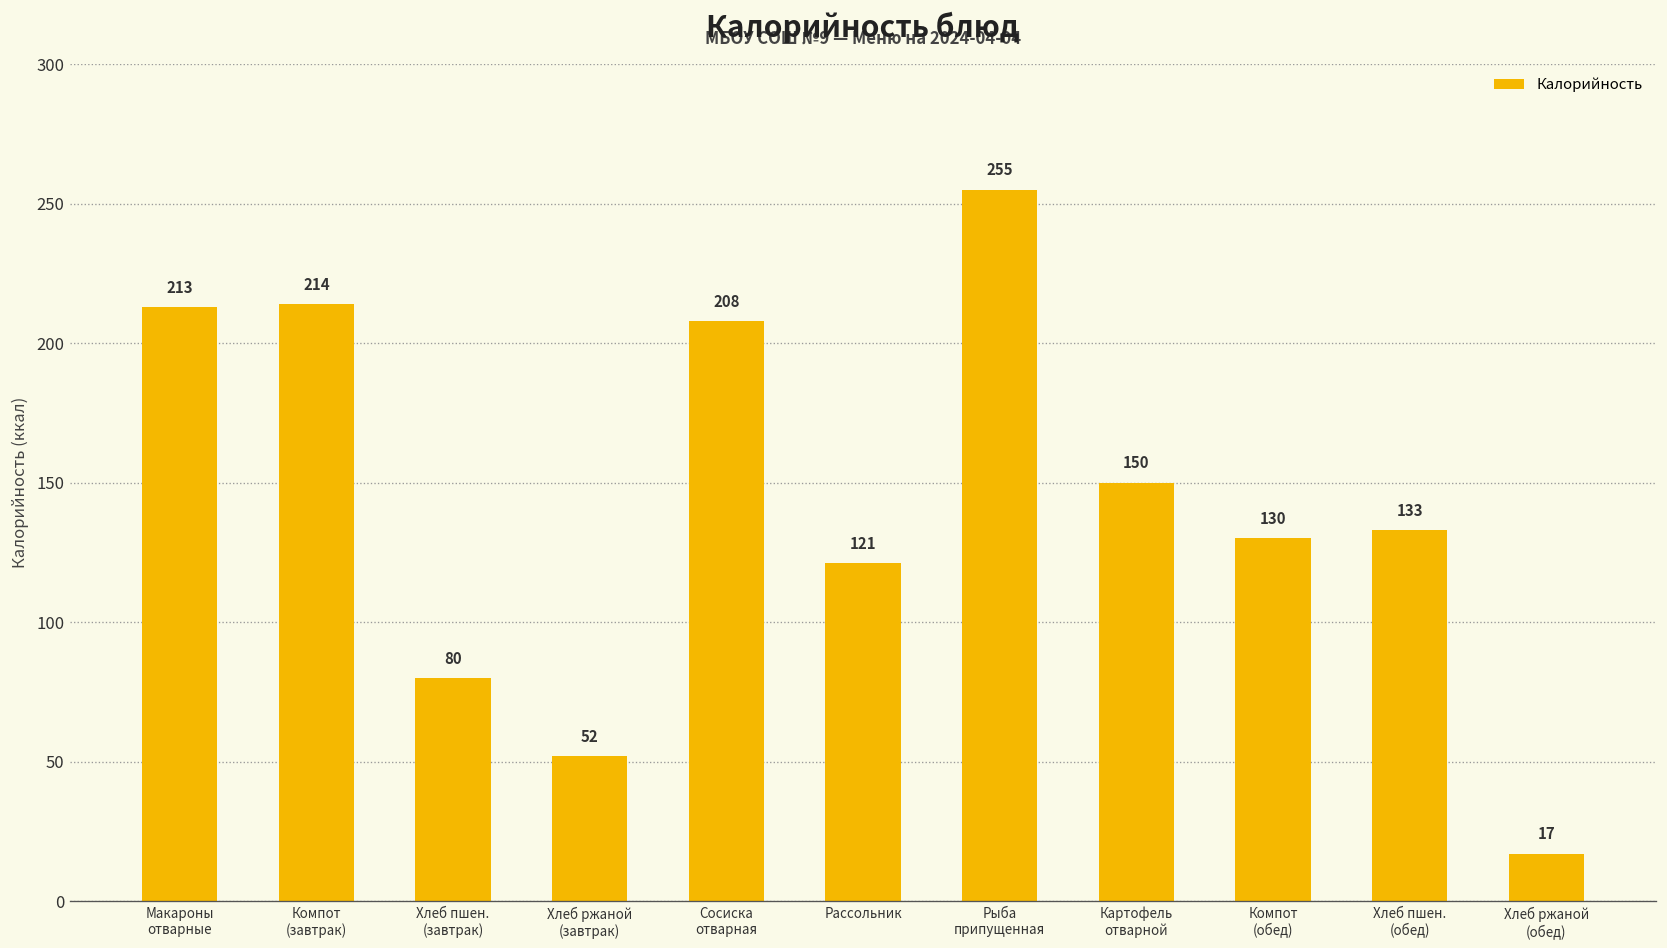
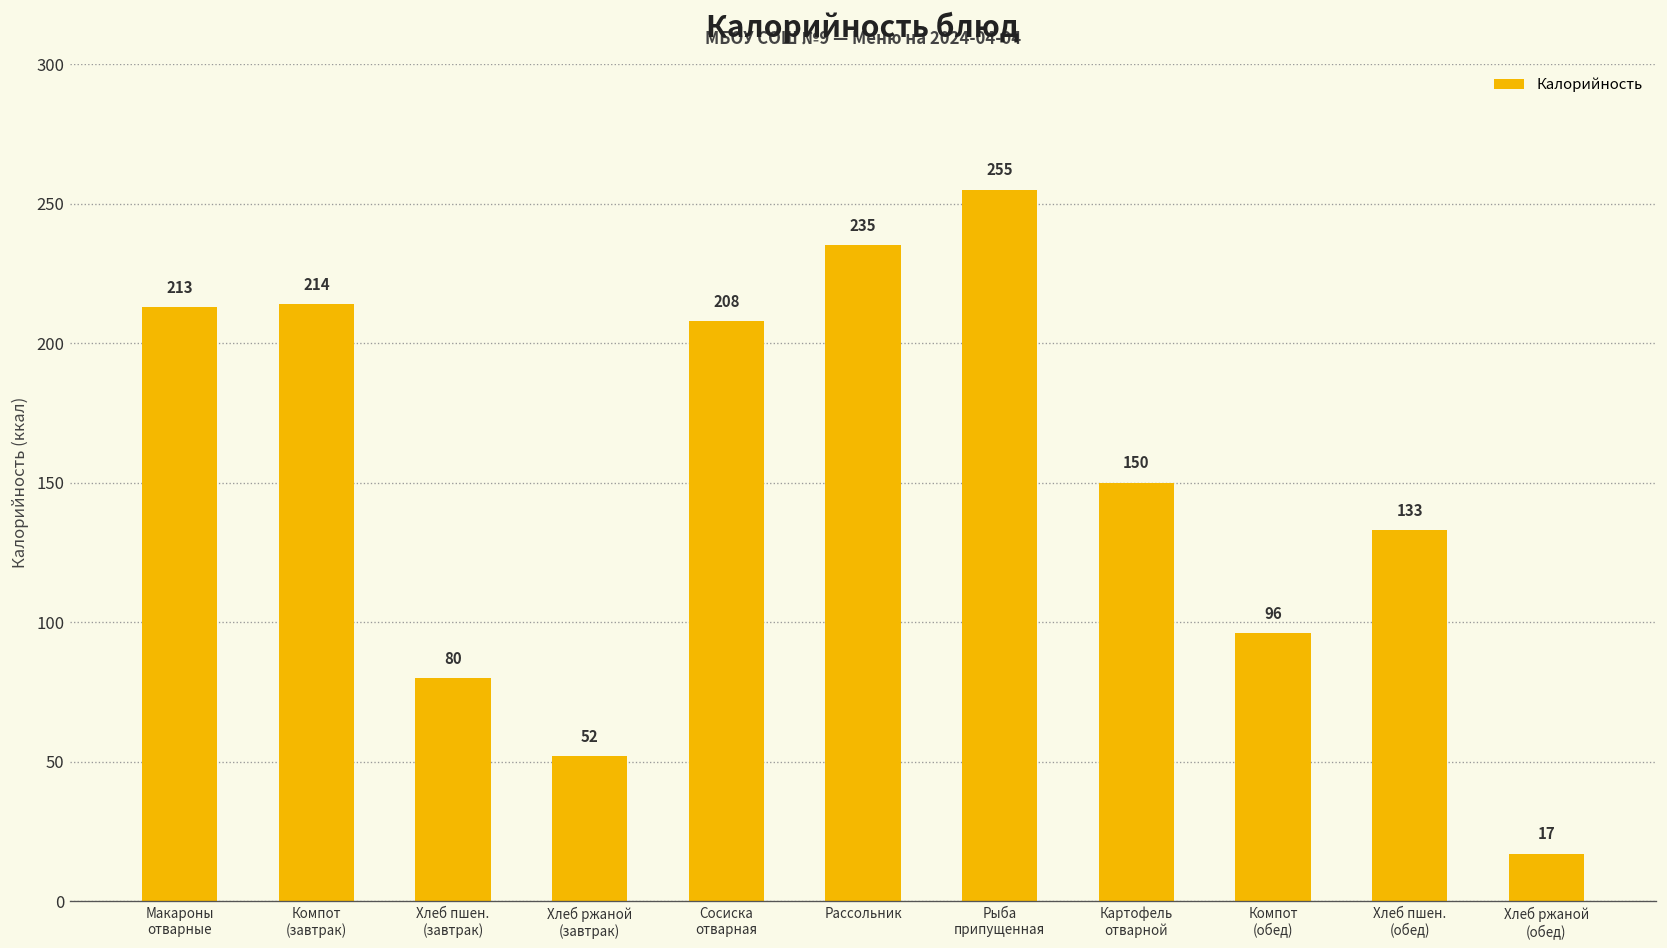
  {
    "Макароны отварные": 213,
    "Компот (завтрак)": 214,
    "Хлеб пшен. (завтрак)": 80,
    "Хлеб ржаной (завтрак)": 52,
    "Сосиска отварная": 208,
-   "Рассольник": 121,
+   "Рассольник": 235,
    "Рыба припущенная": 255,
    "Картофель отварной": 150,
-   "Компот (обед)": 130,
+   "Компот (обед)": 96,
    "Хлеб пшен. (обед)": 133,
    "Хлеб ржаной (обед)": 17
  }
